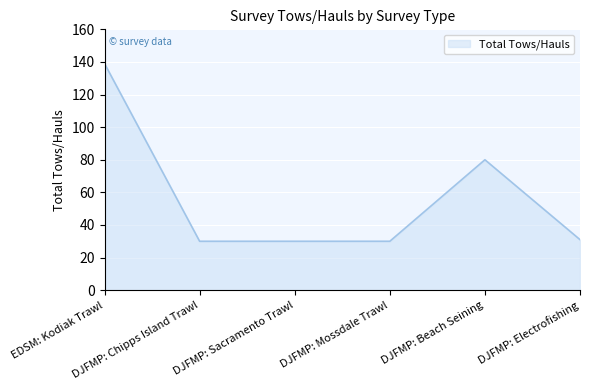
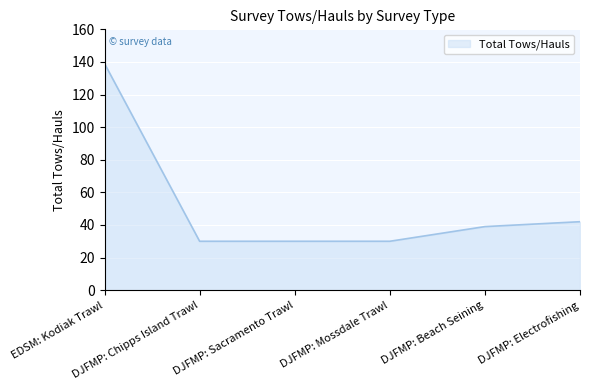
  {
    "EDSM: Kodiak Trawl": 139,
    "DJFMP: Chipps Island Trawl": 30,
    "DJFMP: Sacramento Trawl": 30,
    "DJFMP: Mossdale Trawl": 30,
-   "DJFMP: Beach Seining": 80,
-   "DJFMP: Electrofishing": 31
+   "DJFMP: Beach Seining": 39,
+   "DJFMP: Electrofishing": 42
  }
